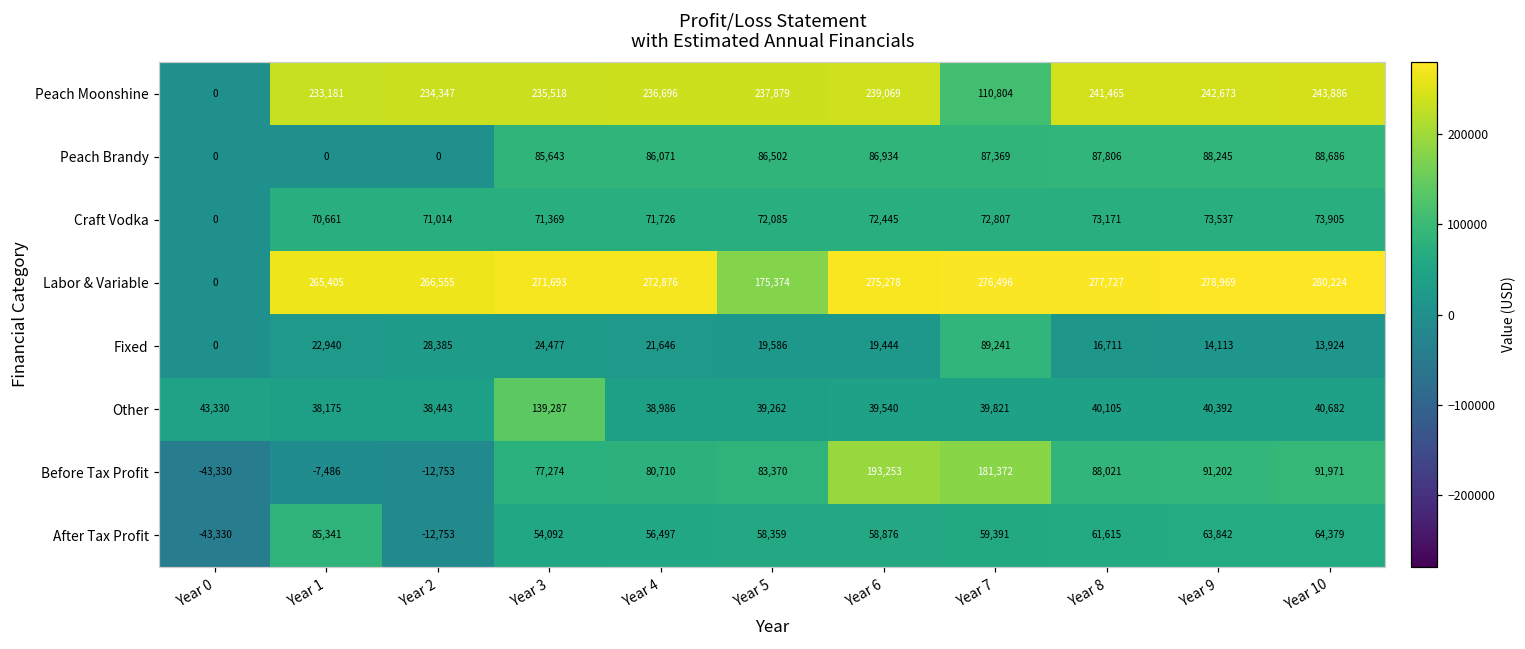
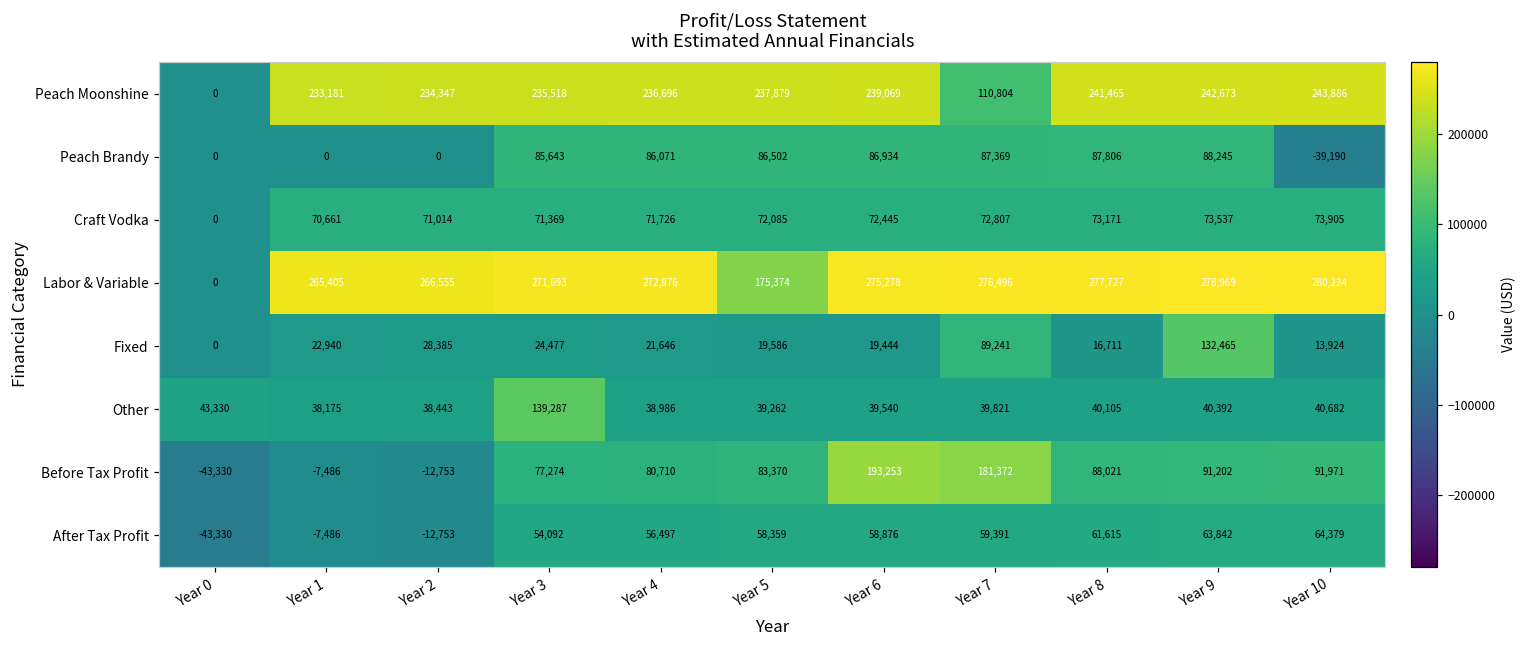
  {
    "Peach Moonshine": {
      "Year 0": "0",
      "Year 1": "233,181",
      "Year 2": "234,347",
      "Year 3": "235,518",
      "Year 4": "236,696",
      "Year 5": "237,879",
      "Year 6": "239,069",
      "Year 7": "110,804",
      "Year 8": "241,465",
      "Year 9": "242,673",
      "Year 10": "243,886"
    },
    "Peach Brandy": {
      "Year 0": "0",
      "Year 1": "0",
      "Year 2": "0",
      "Year 3": "85,643",
      "Year 4": "86,071",
      "Year 5": "86,502",
      "Year 6": "86,934",
      "Year 7": "87,369",
      "Year 8": "87,806",
      "Year 9": "88,245",
-     "Year 10": "88,686"
+     "Year 10": "-39,190"
    },
    "Craft Vodka": {
      "Year 0": "0",
      "Year 1": "70,661",
      "Year 2": "71,014",
      "Year 3": "71,369",
      "Year 4": "71,726",
      "Year 5": "72,085",
      "Year 6": "72,445",
      "Year 7": "72,807",
      "Year 8": "73,171",
      "Year 9": "73,537",
      "Year 10": "73,905"
    },
    "Labor & Variable": {
      "Year 0": "0",
      "Year 1": "265,405",
      "Year 2": "266,555",
      "Year 3": "271,693",
      "Year 4": "272,876",
      "Year 5": "175,374",
      "Year 6": "275,278",
      "Year 7": "276,496",
      "Year 8": "277,727",
      "Year 9": "278,969",
      "Year 10": "280,224"
    },
    "Fixed": {
      "Year 0": "0",
      "Year 1": "22,940",
      "Year 2": "28,385",
      "Year 3": "24,477",
      "Year 4": "21,646",
      "Year 5": "19,586",
      "Year 6": "19,444",
      "Year 7": "89,241",
      "Year 8": "16,711",
-     "Year 9": "14,113",
+     "Year 9": "132,465",
      "Year 10": "13,924"
    },
    "Other": {
      "Year 0": "43,330",
      "Year 1": "38,175",
      "Year 2": "38,443",
      "Year 3": "139,287",
      "Year 4": "38,986",
      "Year 5": "39,262",
      "Year 6": "39,540",
      "Year 7": "39,821",
      "Year 8": "40,105",
      "Year 9": "40,392",
      "Year 10": "40,682"
    },
    "Before Tax Profit": {
      "Year 0": "-43,330",
      "Year 1": "-7,486",
      "Year 2": "-12,753",
      "Year 3": "77,274",
      "Year 4": "80,710",
      "Year 5": "83,370",
      "Year 6": "193,253",
      "Year 7": "181,372",
      "Year 8": "88,021",
      "Year 9": "91,202",
      "Year 10": "91,971"
    },
    "After Tax Profit": {
      "Year 0": "-43,330",
-     "Year 1": "85,341",
+     "Year 1": "-7,486",
      "Year 2": "-12,753",
      "Year 3": "54,092",
      "Year 4": "56,497",
      "Year 5": "58,359",
      "Year 6": "58,876",
      "Year 7": "59,391",
      "Year 8": "61,615",
      "Year 9": "63,842",
      "Year 10": "64,379"
    }
  }
